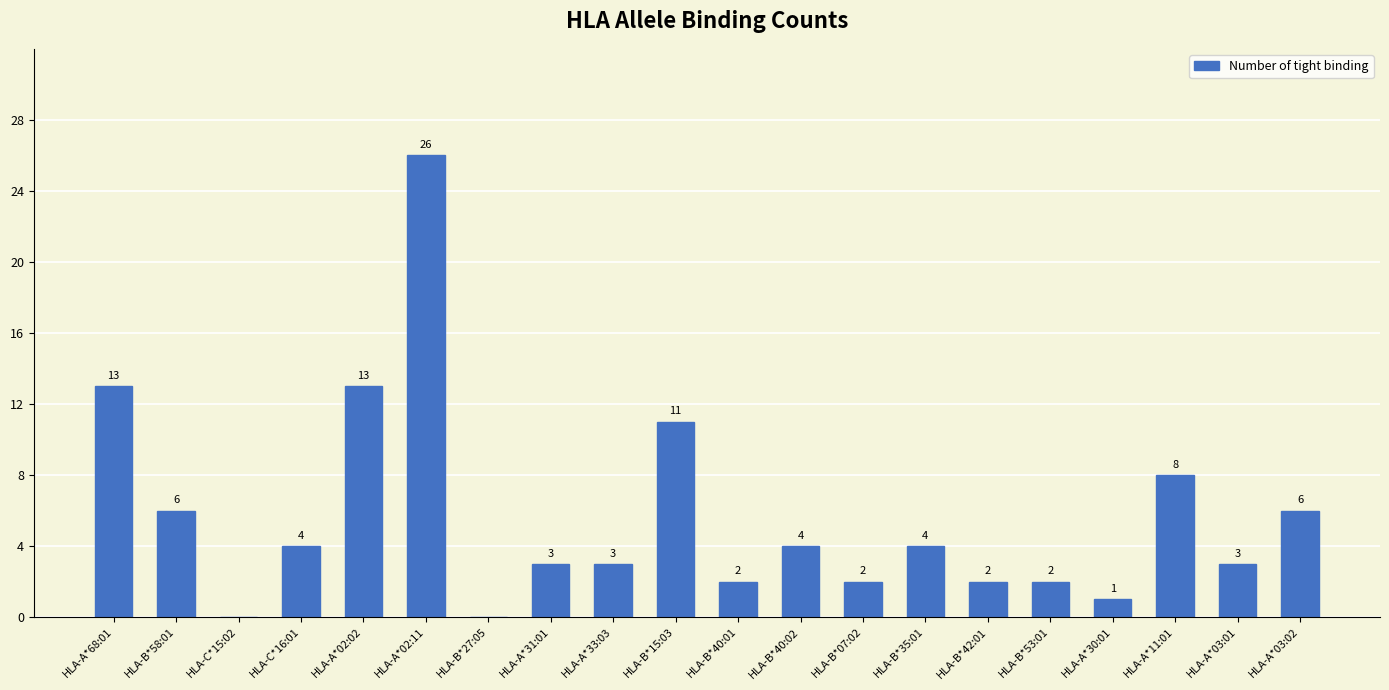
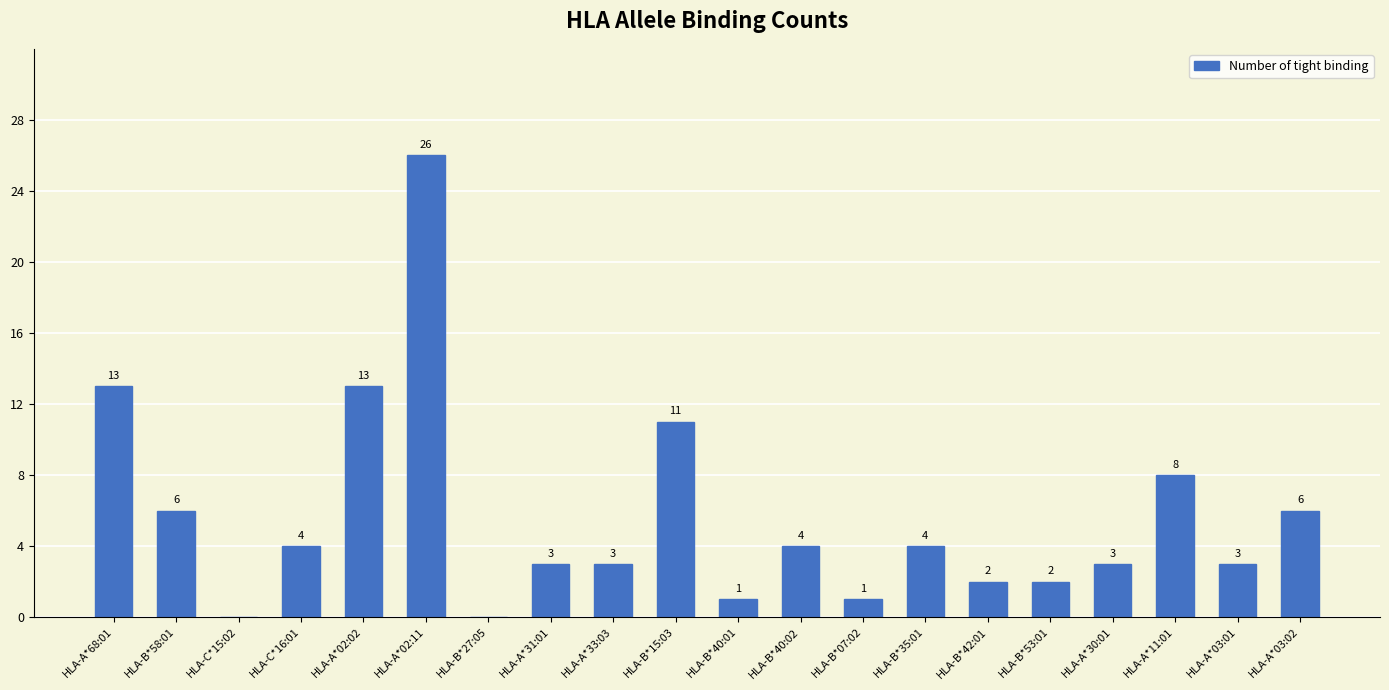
  {
    "HLA-A*68:01": 13,
    "HLA-B*58:01": 6,
    "HLA-C*16:01": 4,
    "HLA-A*02:02": 13,
    "HLA-A*02:11": 26,
    "HLA-A*31:01": 3,
    "HLA-A*33:03": 3,
    "HLA-B*15:03": 11,
-   "HLA-B*40:01": 2,
+   "HLA-B*40:01": 1,
    "HLA-B*40:02": 4,
-   "HLA-B*07:02": 2,
+   "HLA-B*07:02": 1,
    "HLA-B*35:01": 4,
    "HLA-B*42:01": 2,
    "HLA-B*53:01": 2,
-   "HLA-A*30:01": 1,
+   "HLA-A*30:01": 3,
    "HLA-A*11:01": 8,
    "HLA-A*03:01": 3,
    "HLA-A*03:02": 6
  }
